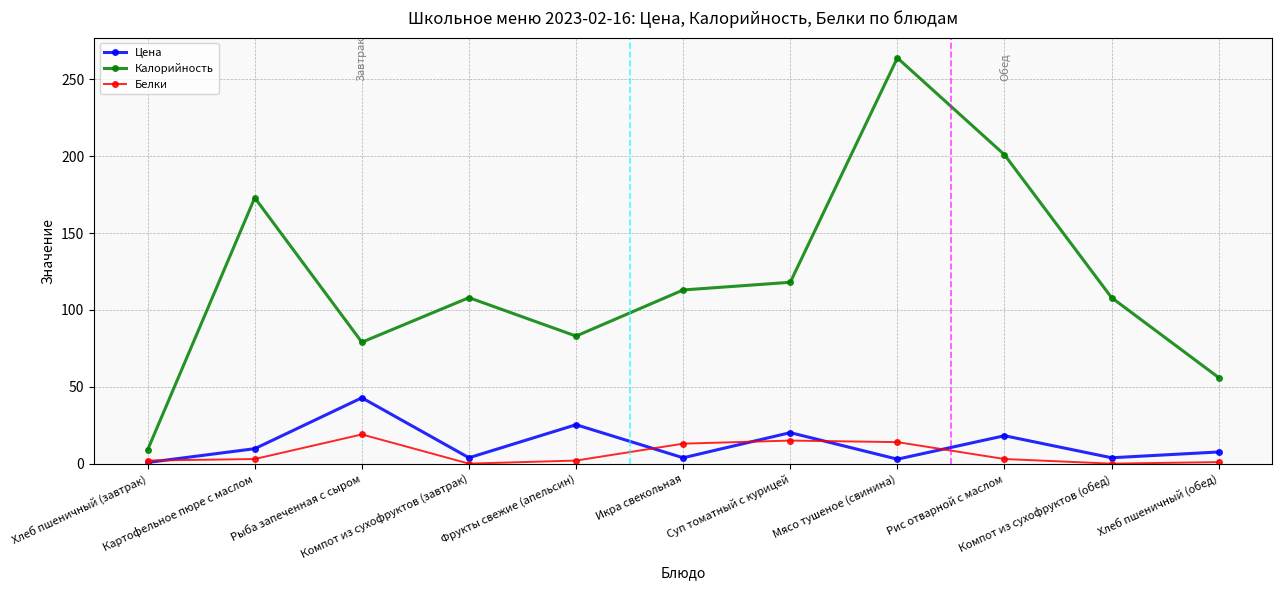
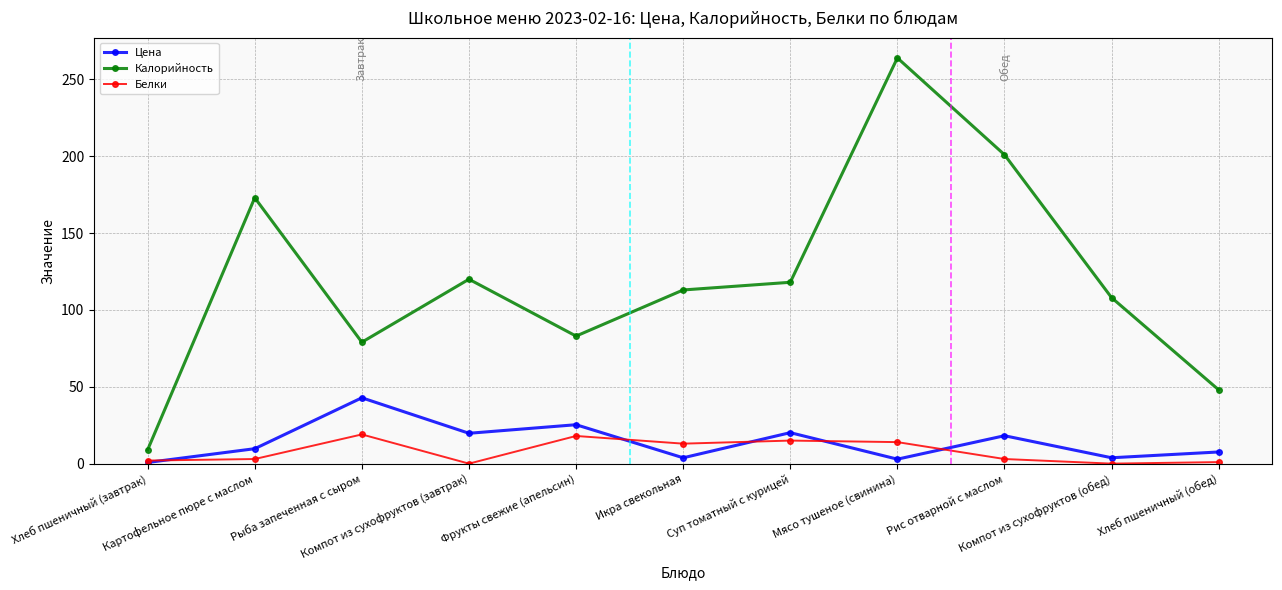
  {
    "Цена": {
      "Картофельное пюре с маслом": 10,
      "Рыба запеченная с сыром": 43,
-     "Компот из сухофруктов (завтрак)": 4,
+     "Компот из сухофруктов (завтрак)": 20,
      "Фрукты свежие (апельсин)": 25,
      "Икра свекольная": 4,
      "Суп томатный с курицей": 20,
      "Мясо тушеное (свинина)": 3,
      "Рис отварной с маслом": 18,
      "Компот из сухофруктов (обед)": 4,
      "Хлеб пшеничный (обед)": 8
    },
    "Калорийность": {
      "Хлеб пшеничный (завтрак)": 9,
      "Картофельное пюре с маслом": 173,
      "Рыба запеченная с сыром": 79,
-     "Компот из сухофруктов (завтрак)": 108,
+     "Компот из сухофруктов (завтрак)": 120,
      "Фрукты свежие (апельсин)": 83,
      "Икра свекольная": 113,
      "Суп томатный с курицей": 118,
      "Мясо тушеное (свинина)": 264,
      "Рис отварной с маслом": 201,
      "Компот из сухофруктов (обед)": 108,
-     "Хлеб пшеничный (обед)": 56
+     "Хлеб пшеничный (обед)": 48
    },
    "Белки": {
      "Картофельное пюре с маслом": 3,
      "Рыба запеченная с сыром": 19,
      "Компот из сухофруктов (завтрак)": 0,
-     "Фрукты свежие (апельсин)": 2,
+     "Фрукты свежие (апельсин)": 18,
      "Икра свекольная": 13,
      "Суп томатный с курицей": 15,
      "Мясо тушеное (свинина)": 14,
      "Рис отварной с маслом": 3,
      "Компот из сухофруктов (обед)": 0,
      "Хлеб пшеничный (обед)": 1
    }
  }
